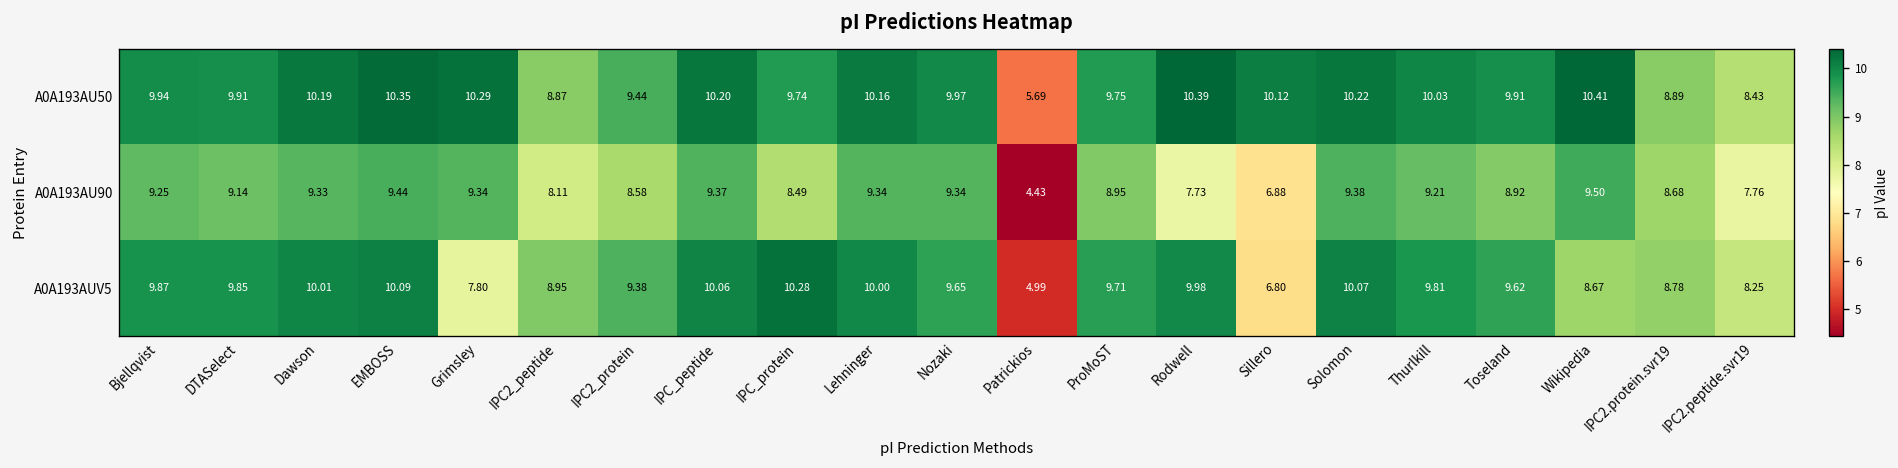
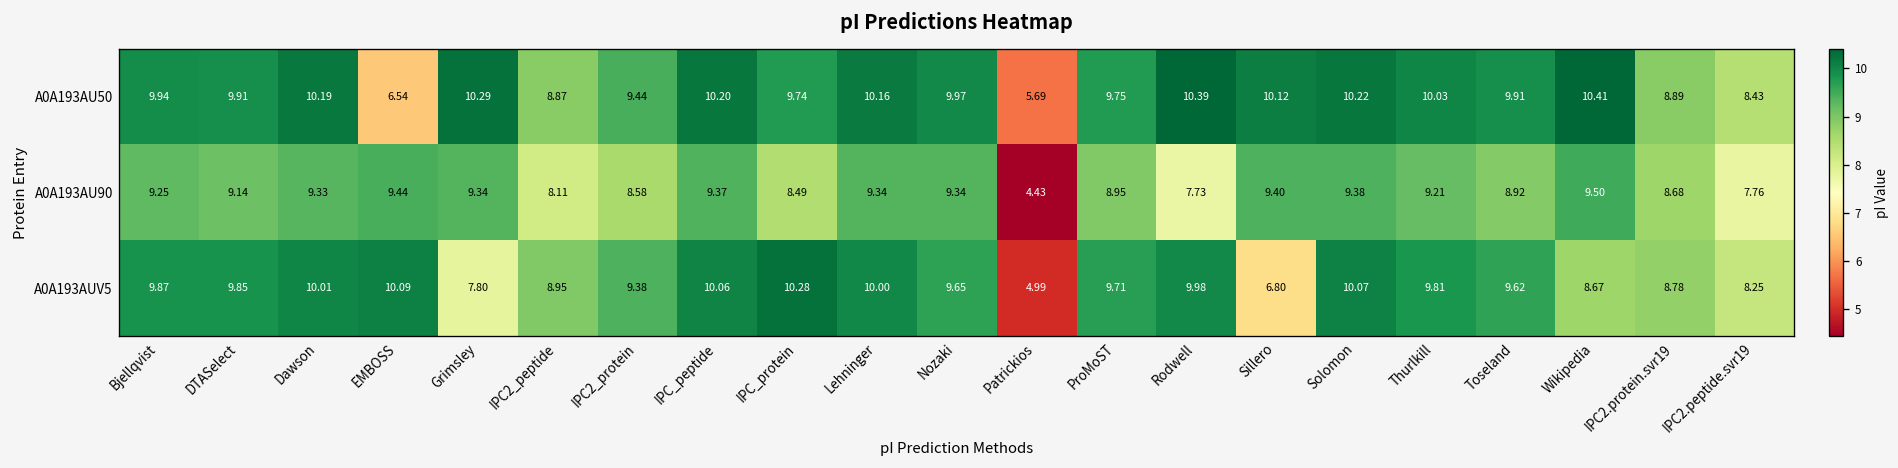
  {
    "A0A193AU50": {
      "Bjellqvist": 9.94,
      "DTASelect": 9.91,
      "Dawson": 10.19,
-     "EMBOSS": 10.35,
+     "EMBOSS": 6.54,
      "Grimsley": 10.29,
      "IPC2_peptide": 8.87,
      "IPC2_protein": 9.44,
      "IPC_peptide": 10.20,
      "IPC_protein": 9.74,
      "Lehninger": 10.16,
      "Nozaki": 9.97,
      "Patrickios": 5.69,
      "ProMoST": 9.75,
      "Rodwell": 10.39,
      "Sillero": 10.12,
      "Solomon": 10.22,
      "Thurlkill": 10.03,
      "Toseland": 9.91,
      "Wikipedia": 10.41,
      "IPC2.protein.svr19": 8.89,
      "IPC2.peptide.svr19": 8.43
    },
    "A0A193AU90": {
      "Bjellqvist": 9.25,
      "DTASelect": 9.14,
      "Dawson": 9.33,
      "EMBOSS": 9.44,
      "Grimsley": 9.34,
      "IPC2_peptide": 8.11,
      "IPC2_protein": 8.58,
      "IPC_peptide": 9.37,
      "IPC_protein": 8.49,
      "Lehninger": 9.34,
      "Nozaki": 9.34,
      "Patrickios": 4.43,
      "ProMoST": 8.95,
      "Rodwell": 7.73,
-     "Sillero": 6.88,
+     "Sillero": 9.40,
      "Solomon": 9.38,
      "Thurlkill": 9.21,
      "Toseland": 8.92,
      "Wikipedia": 9.50,
      "IPC2.protein.svr19": 8.68,
      "IPC2.peptide.svr19": 7.76
    },
    "A0A193AUV5": {
      "Bjellqvist": 9.87,
      "DTASelect": 9.85,
      "Dawson": 10.01,
      "EMBOSS": 10.09,
      "Grimsley": 7.80,
      "IPC2_peptide": 8.95,
      "IPC2_protein": 9.38,
      "IPC_peptide": 10.06,
      "IPC_protein": 10.28,
      "Lehninger": 10.00,
      "Nozaki": 9.65,
      "Patrickios": 4.99,
      "ProMoST": 9.71,
      "Rodwell": 9.98,
      "Sillero": 6.80,
      "Solomon": 10.07,
      "Thurlkill": 9.81,
      "Toseland": 9.62,
      "Wikipedia": 8.67,
      "IPC2.protein.svr19": 8.78,
      "IPC2.peptide.svr19": 8.25
    }
  }
